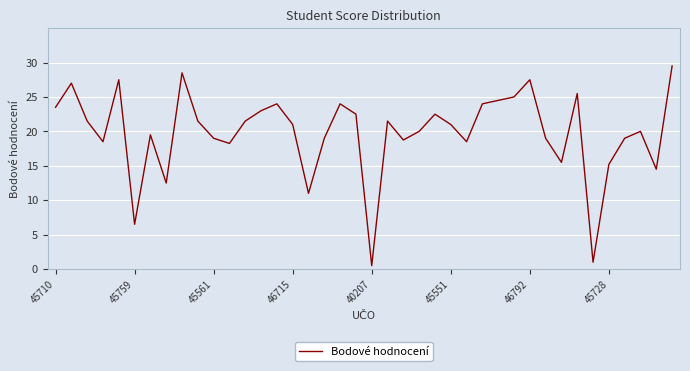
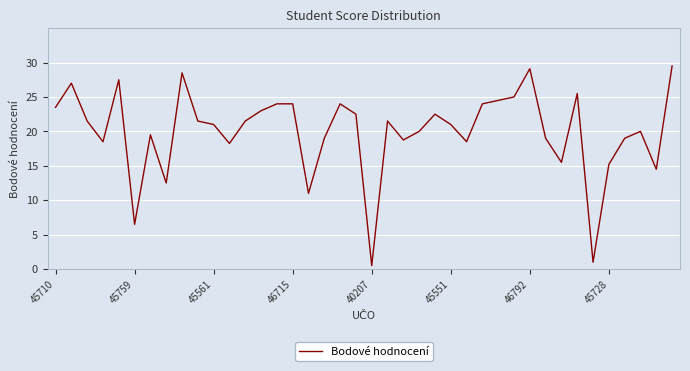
  {
    "45710": 24,
    "45759": 7,
-   "45561": 19,
-   "46715": 21,
+   "45561": 21,
+   "46715": 24,
    "40207": 1,
    "45551": 21,
-   "46792": 28,
+   "46792": 29,
    "45728": 15
  }
